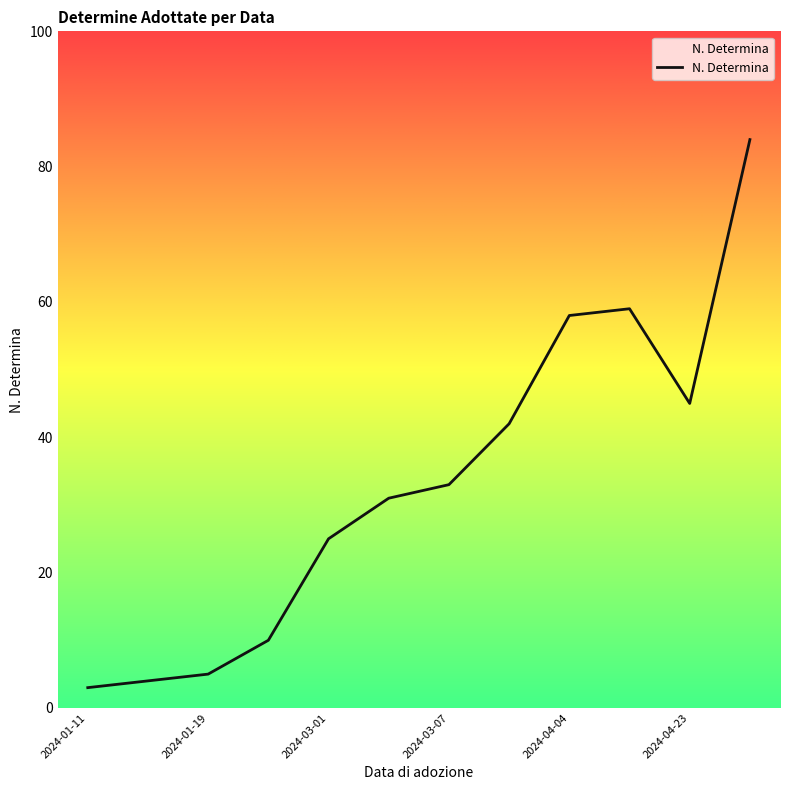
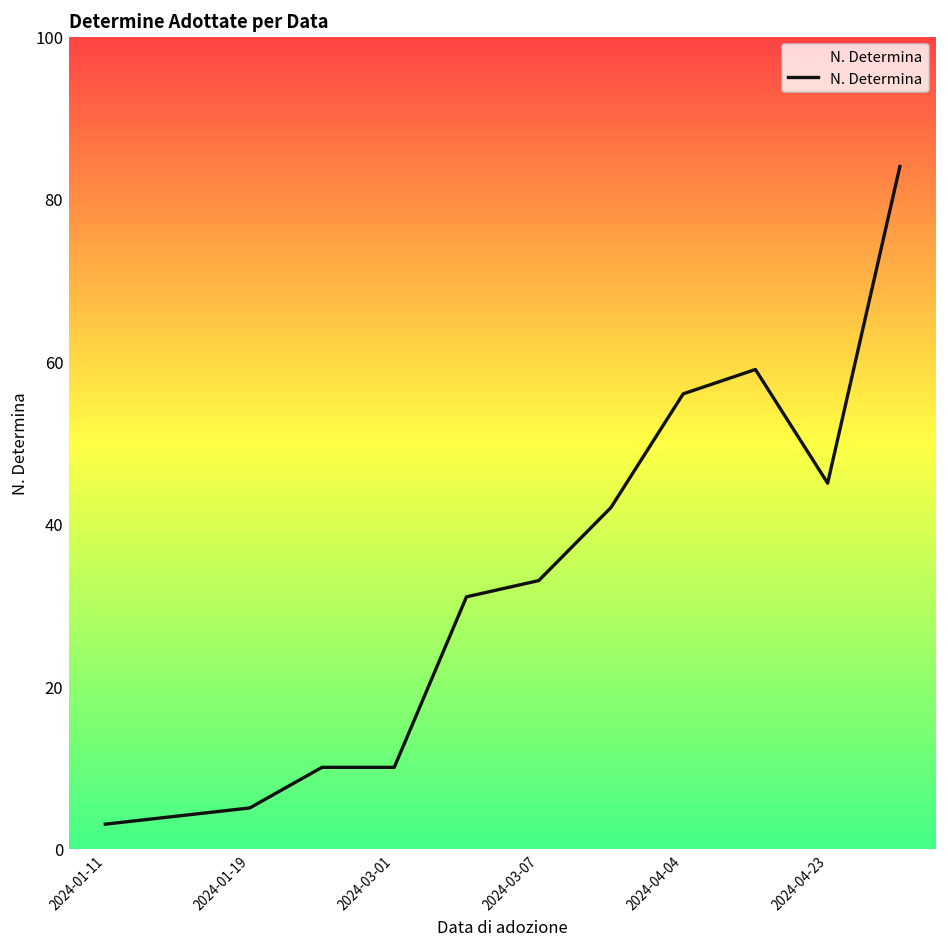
  {
    "2024-01-19": 5,
-   "2024-03-01": 25,
+   "2024-03-01": 10,
    "2024-03-07": 33,
-   "2024-04-04": 58,
+   "2024-04-04": 56,
    "2024-04-23": 45
  }
